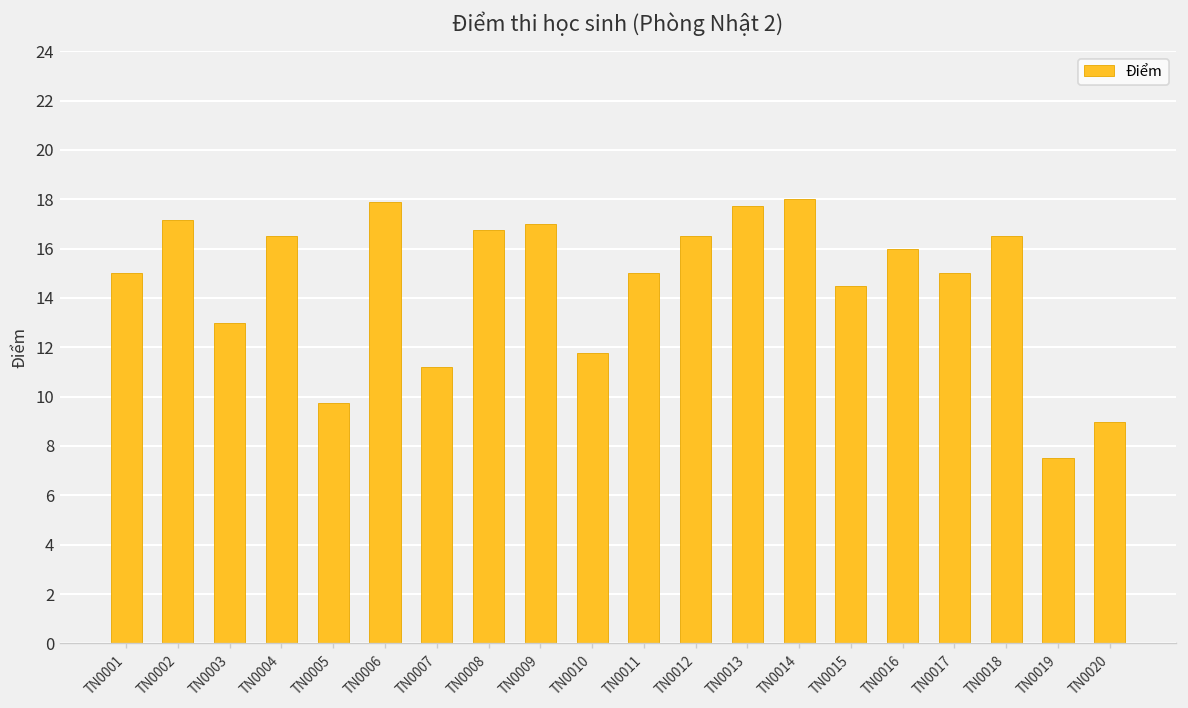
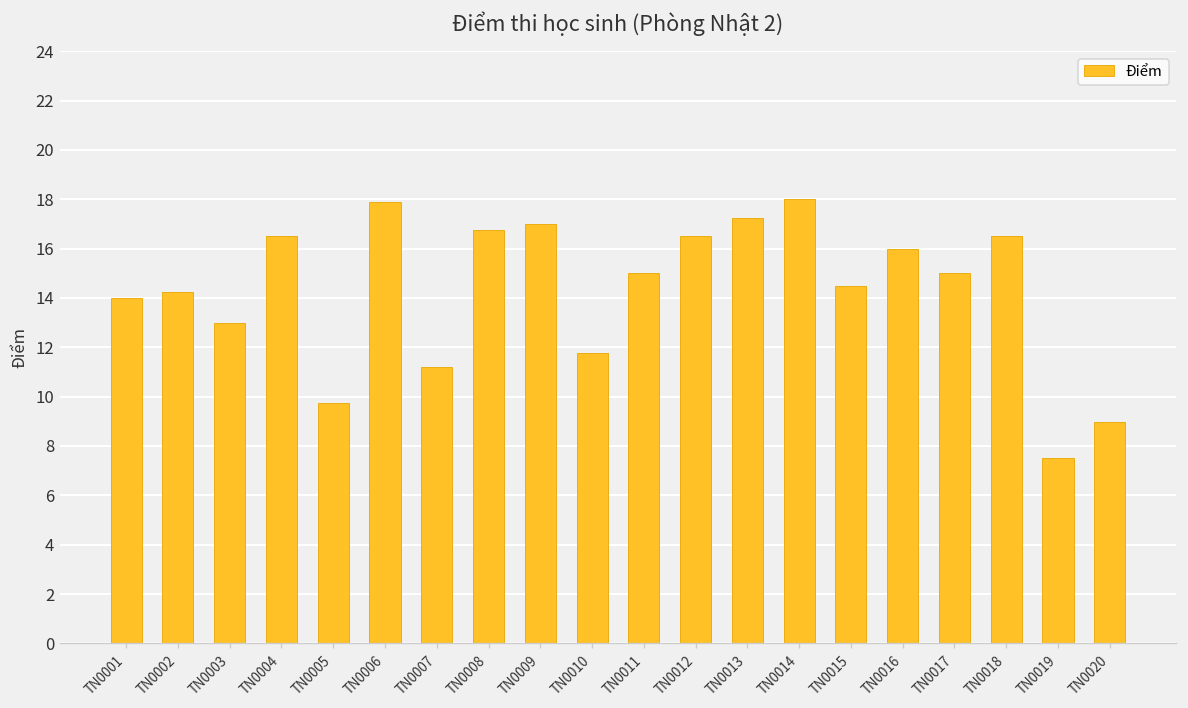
  {
-   "TN0001": 15,
-   "TN0002": 17.2,
+   "TN0001": 14,
+   "TN0002": 14.3,
    "TN0003": 13.0,
    "TN0004": 16.5,
    "TN0005": 9.8,
    "TN0006": 17.9,
    "TN0007": 11.2,
    "TN0008": 16.8,
    "TN0009": 17.0,
    "TN0010": 11.8,
    "TN0011": 15.0,
    "TN0012": 16.5,
-   "TN0013": 17.7,
+   "TN0013": 17.3,
    "TN0014": 18.0,
    "TN0015": 14.5,
    "TN0016": 16.0,
    "TN0017": 15.0,
    "TN0018": 16.5,
    "TN0019": 7.5,
    "TN0020": 9.0
  }
